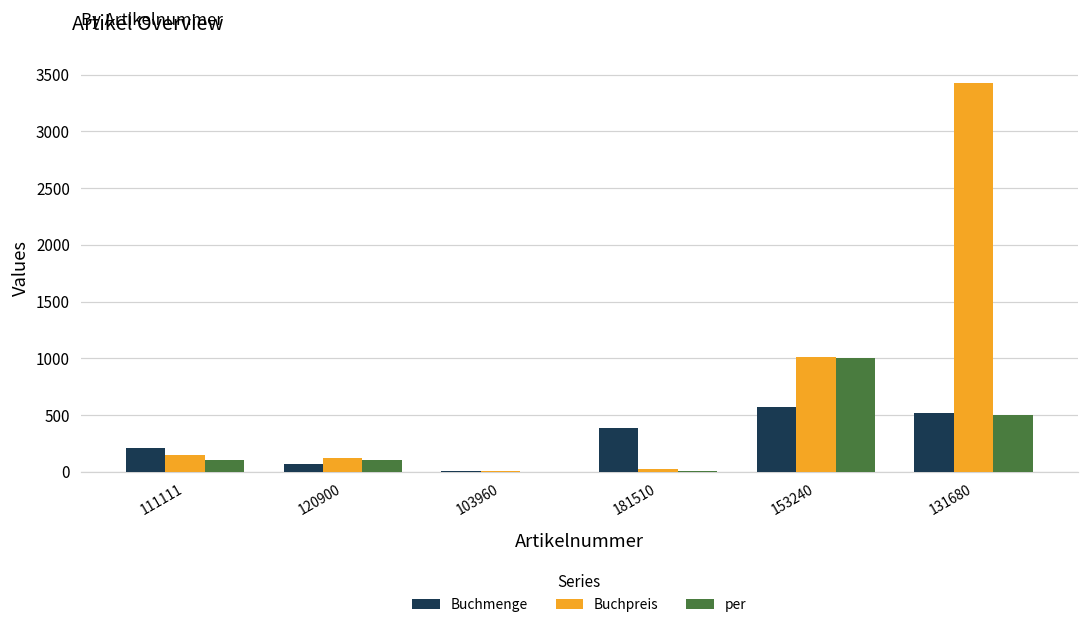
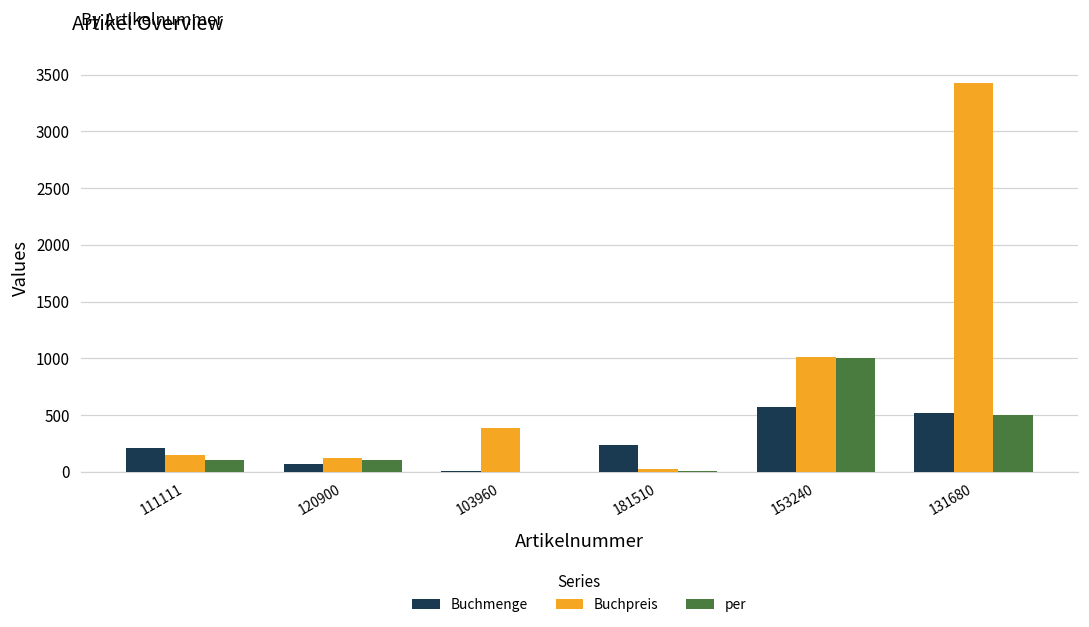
  {
    "Buchmenge": {
      "111111": 210,
      "120900": 60,
-     "181510": 390,
+     "181510": 240,
      "153240": 570,
      "131680": 510
    },
    "Buchpreis": {
      "111111": 150,
      "120900": 120,
-     "103960": 0,
+     "103960": 380,
      "153240": 1010,
      "131680": 3430
    },
    "per": {
      "111111": 100,
      "120900": 100,
      "153240": 1000,
      "131680": 500
    }
  }
